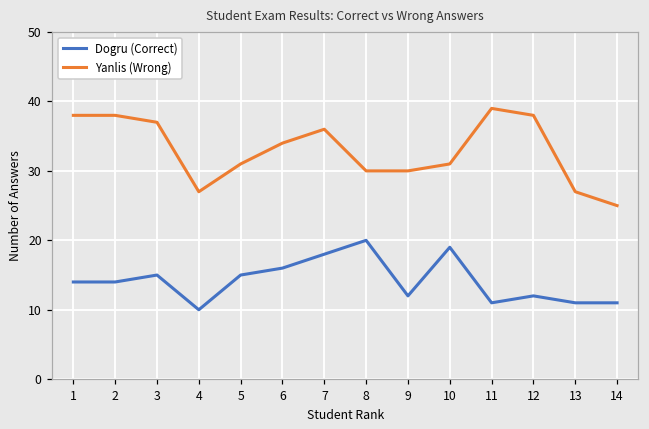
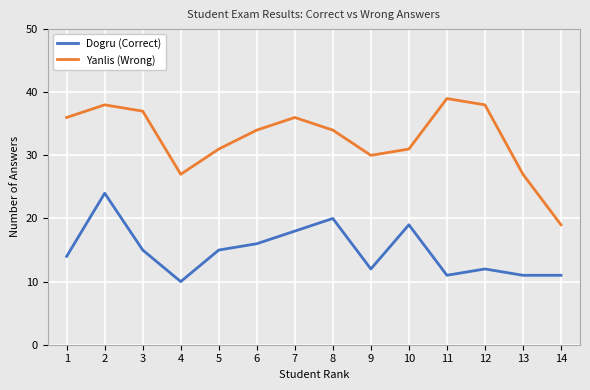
  {
    "Dogru (Correct)": {
      "1": 14,
-     "2": 14,
+     "2": 24,
      "3": 15,
      "4": 10,
      "5": 15,
      "6": 16,
      "7": 18,
      "8": 20,
      "9": 12,
      "10": 19,
      "11": 11,
      "12": 12,
      "13": 11,
      "14": 11
    },
    "Yanlis (Wrong)": {
-     "1": 38,
+     "1": 36,
      "2": 38,
      "3": 37,
      "4": 27,
      "5": 31,
      "6": 34,
      "7": 36,
-     "8": 30,
+     "8": 34,
      "9": 30,
      "10": 31,
      "11": 39,
      "12": 38,
      "13": 27,
-     "14": 25
+     "14": 19
    }
  }
